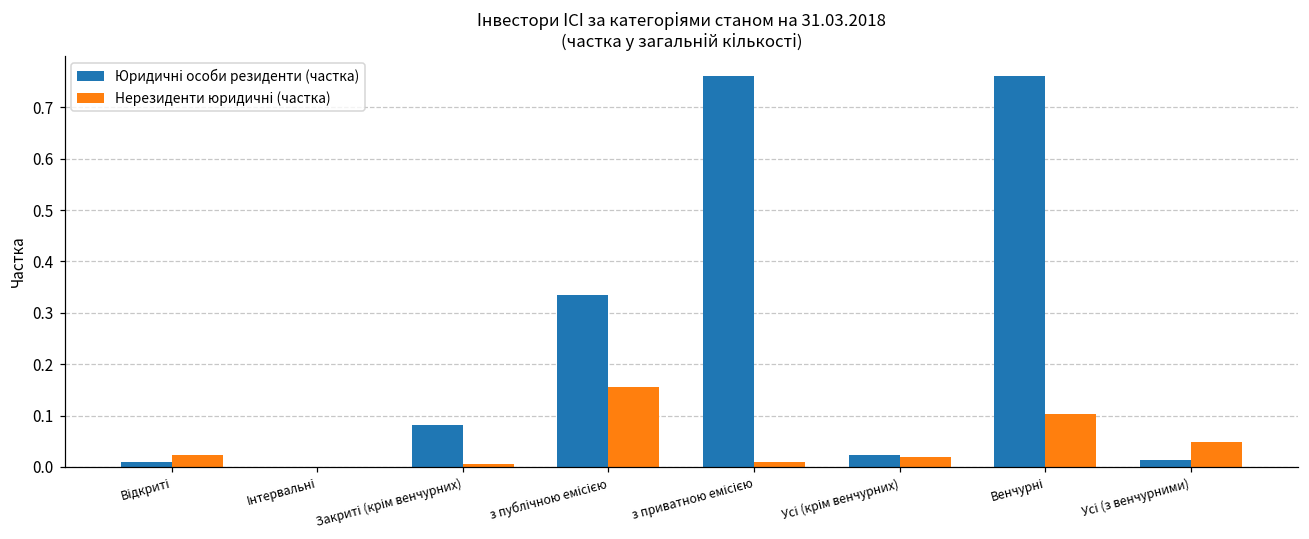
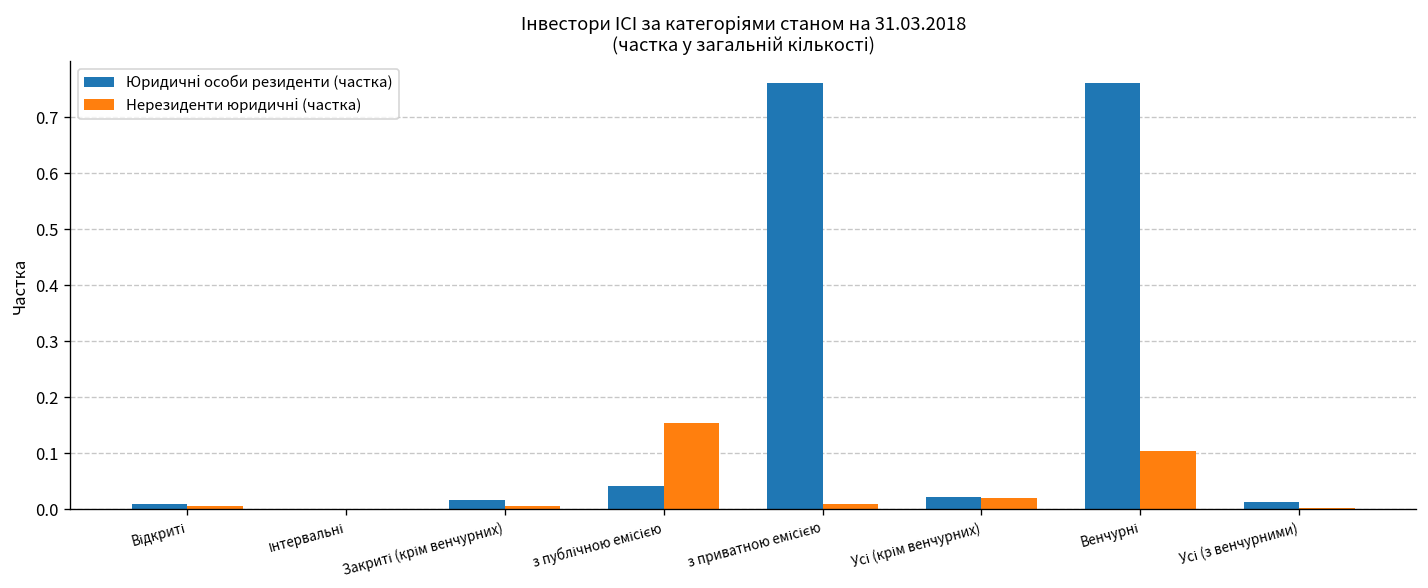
  {
    "Юридичні особи резиденти (частка)": {
      "Відкриті": 0.01,
-     "Закриті (крім венчурних)": 0.08,
-     "з публічною емісією": 0.33,
+     "Закриті (крім венчурних)": 0.02,
+     "з публічною емісією": 0.04,
      "з приватною емісією": 0.76,
      "Усі (крім венчурних)": 0.02,
      "Венчурні": 0.76,
      "Усі (з венчурними)": 0.01
    },
    "Нерезиденти юридичні (частка)": {
-     "Відкриті": 0.02,
+     "Відкриті": 0.01,
      "з публічною емісією": 0.15,
      "з приватною емісією": 0.01,
      "Усі (крім венчурних)": 0.02,
      "Венчурні": 0.10,
-     "Усі (з венчурними)": 0.05
+     "Усі (з венчурними)": 0.00
    }
  }
